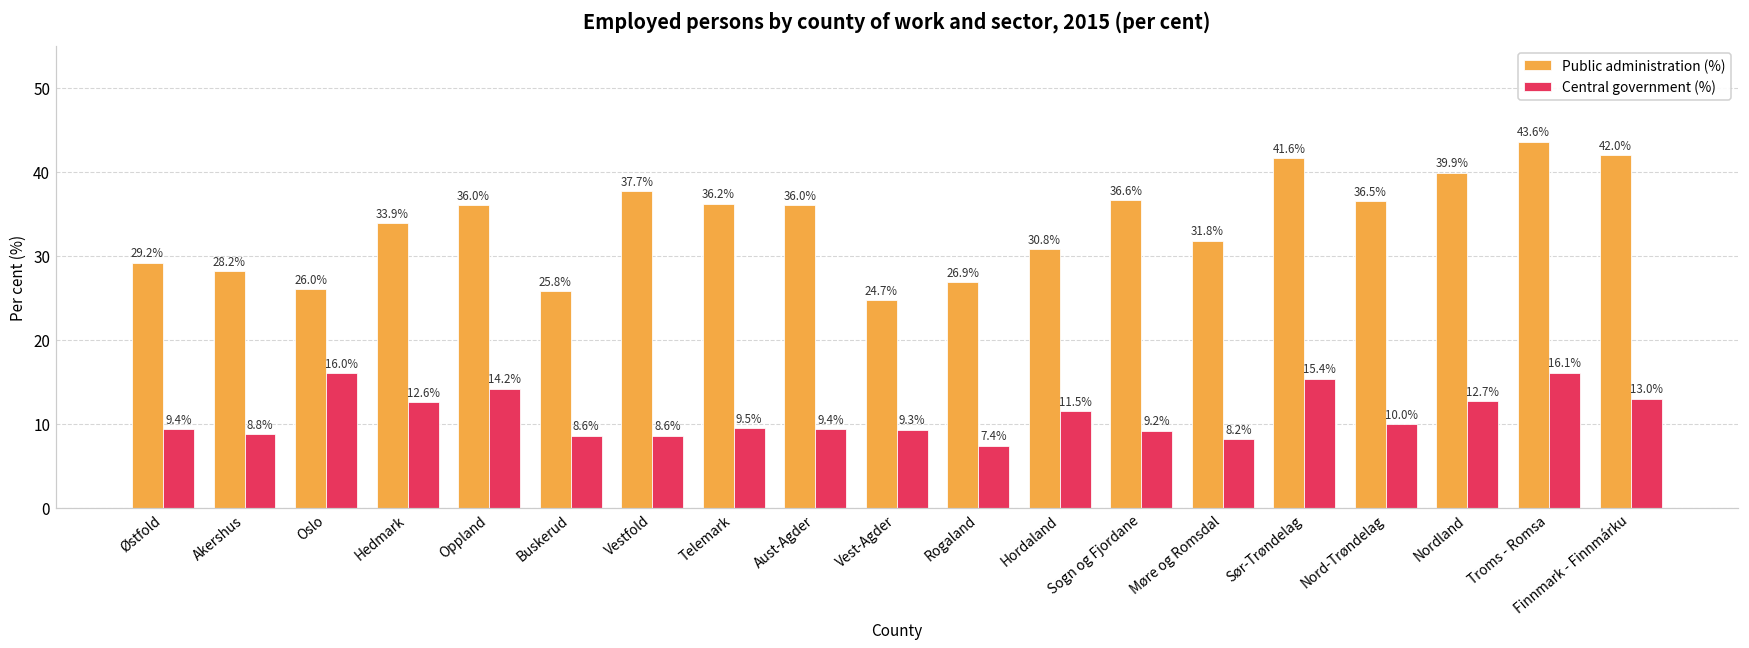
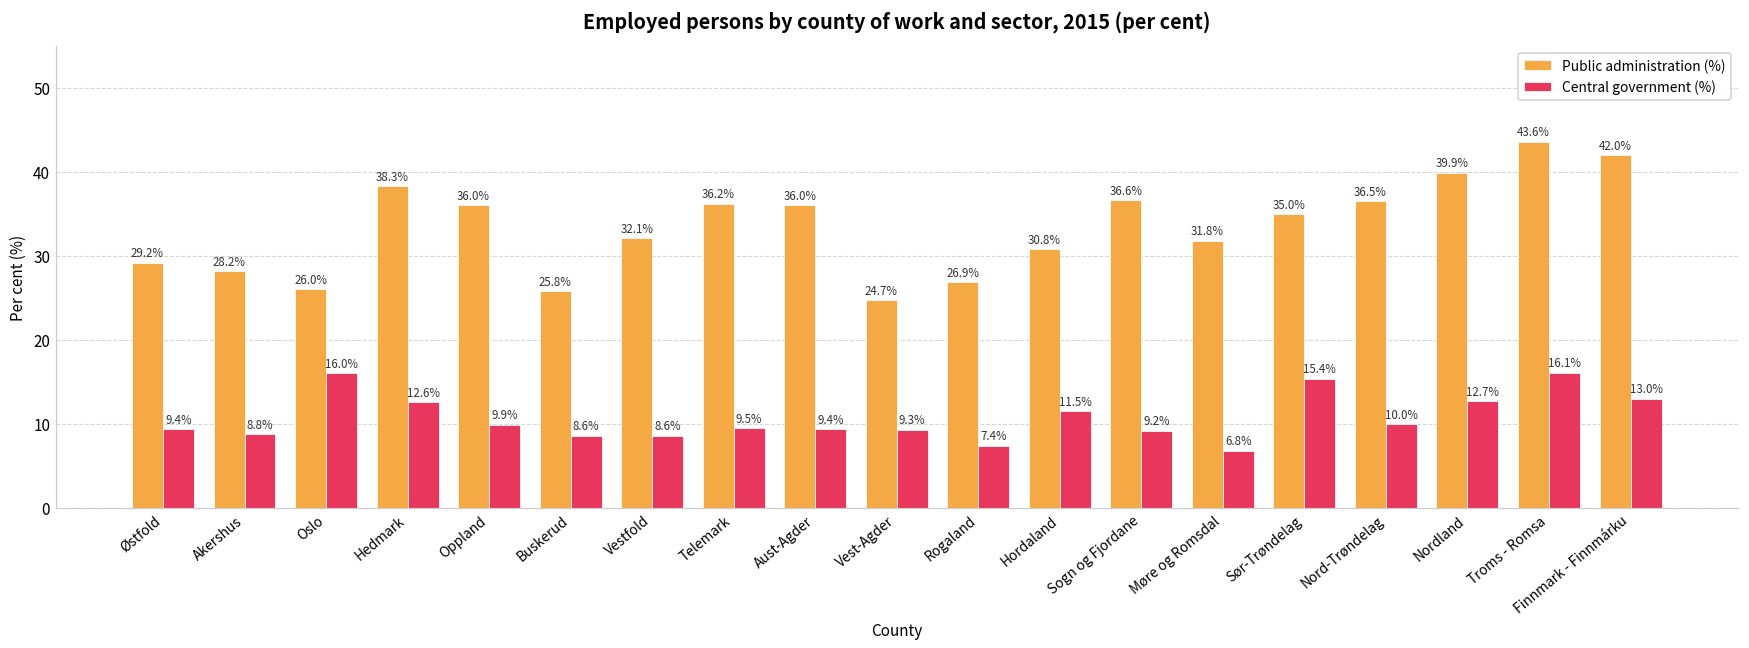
  {
    "Public administration (%)": {
      "Østfold": "29.2%",
      "Akershus": "28.2%",
      "Oslo": "26.0%",
-     "Hedmark": "33.9%",
+     "Hedmark": "38.3%",
      "Oppland": "36.0%",
      "Buskerud": "25.8%",
-     "Vestfold": "37.7%",
+     "Vestfold": "32.1%",
      "Telemark": "36.2%",
      "Aust-Agder": "36.0%",
      "Vest-Agder": "24.7%",
      "Rogaland": "26.9%",
      "Hordaland": "30.8%",
      "Sogn og Fjordane": "36.6%",
      "Møre og Romsdal": "31.8%",
-     "Sør-Trøndelag": "41.6%",
+     "Sør-Trøndelag": "35.0%",
      "Nord-Trøndelag": "36.5%",
      "Nordland": "39.9%",
      "Troms - Romsa": "43.6%",
      "Finnmark - Finnmárku": "42.0%"
    },
    "Central government (%)": {
      "Østfold": "9.4%",
      "Akershus": "8.8%",
      "Oslo": "16.0%",
      "Hedmark": "12.6%",
-     "Oppland": "14.2%",
+     "Oppland": "9.9%",
      "Buskerud": "8.6%",
      "Vestfold": "8.6%",
      "Telemark": "9.5%",
      "Aust-Agder": "9.4%",
      "Vest-Agder": "9.3%",
      "Rogaland": "7.4%",
      "Hordaland": "11.5%",
      "Sogn og Fjordane": "9.2%",
-     "Møre og Romsdal": "8.2%",
+     "Møre og Romsdal": "6.8%",
      "Sør-Trøndelag": "15.4%",
      "Nord-Trøndelag": "10.0%",
      "Nordland": "12.7%",
      "Troms - Romsa": "16.1%",
      "Finnmark - Finnmárku": "13.0%"
    }
  }
